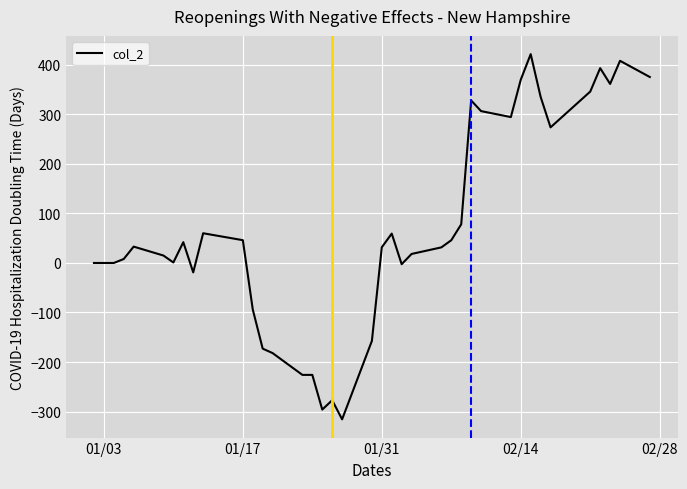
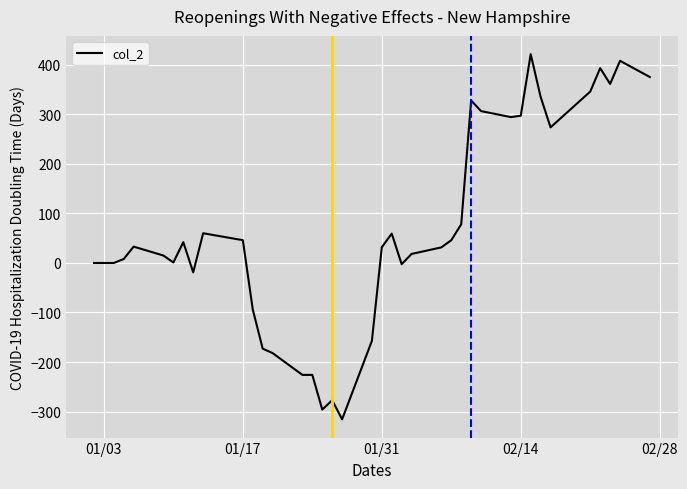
  {
    "01/03": 0,
    "01/17": 50,
    "01/31": 30,
-   "02/14": 370
+   "02/14": 300
  }
